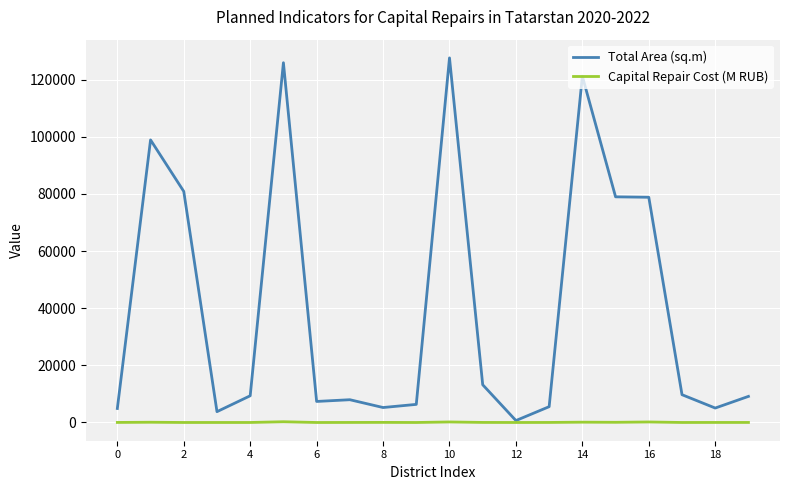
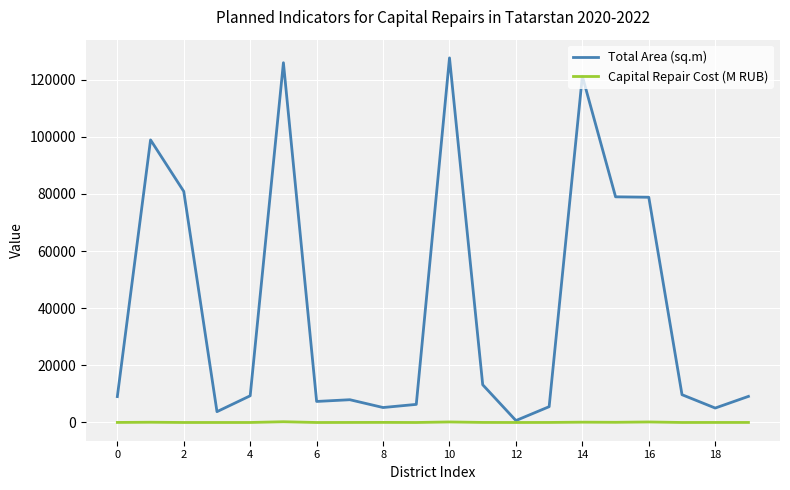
  {
    "Total Area (sq.m)": {
-     "0": 5000,
+     "0": 9000,
      "2": 81000,
      "4": 9000,
      "6": 7000,
      "8": 5000,
      "10": 128000,
      "16": 79000,
      "18": 5000
    },
    "Capital Repair Cost (M RUB)": {
      "0": 0,
      "2": 0,
      "4": 0,
      "6": 0,
      "8": 0,
      "10": 0,
      "14": 0,
      "16": 0,
      "18": 0
    }
  }
